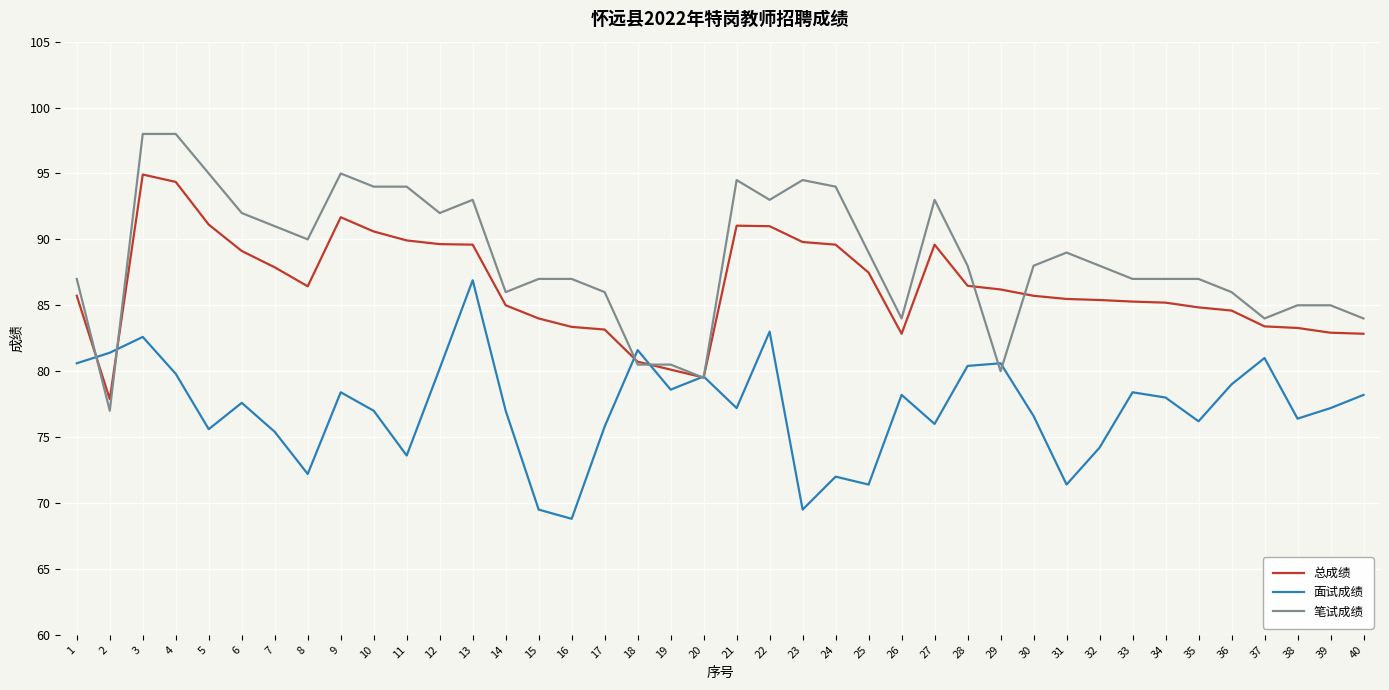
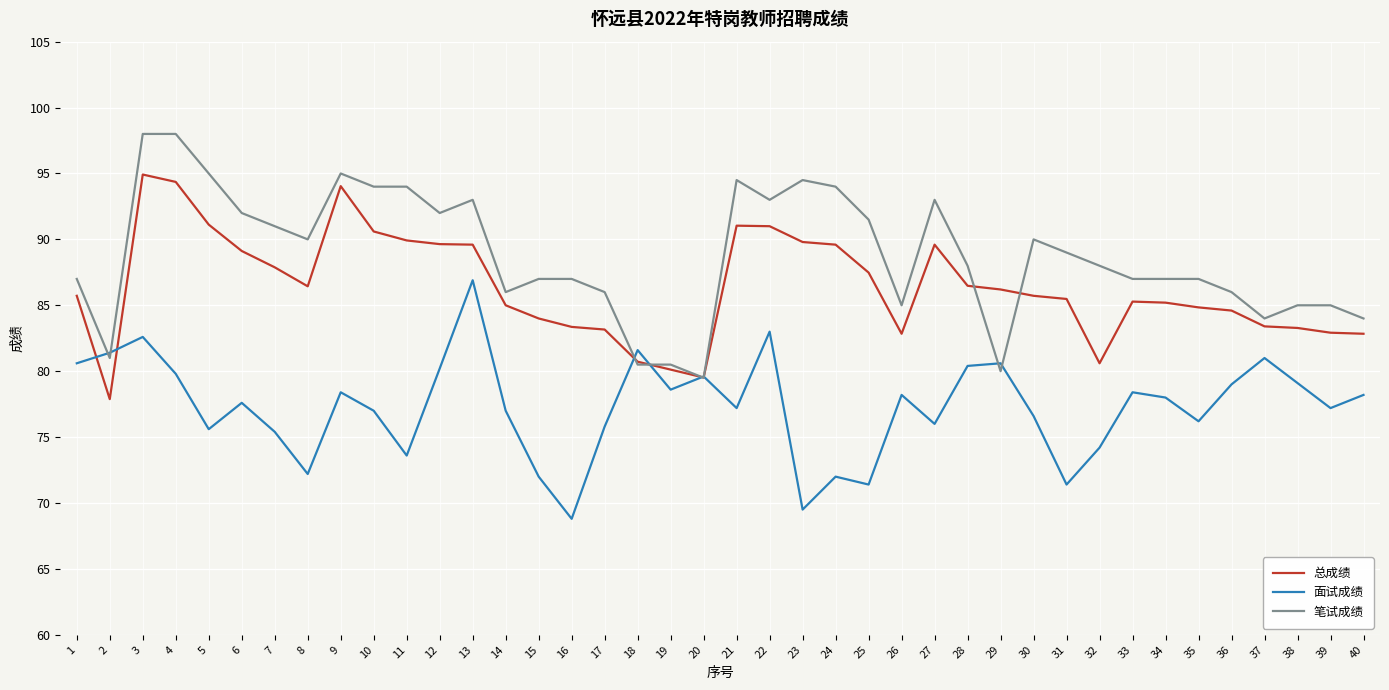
  {
    "总成绩": {
      "1": 85.7,
      "2": 77.9,
      "3": 94.9,
      "4": 94.4,
      "5": 91.1,
      "6": 89.1,
      "7": 87.9,
      "8": 86.4,
-     "9": 91.7,
+     "9": 94.0,
      "10": 90.6,
      "11": 89.9,
      "12": 89.6,
      "13": 89.6,
      "14": 85.0,
      "15": 84.0,
      "16": 83.4,
      "17": 83.2,
      "18": 80.7,
      "19": 80.1,
      "21": 91.0,
      "22": 91.0,
      "23": 89.8,
      "24": 89.6,
      "25": 87.5,
      "26": 82.8,
      "27": 89.6,
      "28": 86.5,
      "29": 86.2,
      "30": 85.7,
      "31": 85.5,
-     "32": 85.4,
+     "32": 80.6,
      "33": 85.3,
      "34": 85.2,
      "35": 84.8,
      "36": 84.6,
      "37": 83.4,
      "38": 83.3,
      "39": 82.9,
      "40": 82.8
    },
    "面试成绩": {
      "1": 80.6,
      "2": 81.4,
      "3": 82.6,
      "4": 79.8,
      "5": 75.6,
      "6": 77.6,
      "7": 75.4,
      "8": 72.2,
      "9": 78.4,
      "10": 77.0,
      "11": 73.6,
      "12": 80.2,
      "13": 86.9,
      "14": 77.0,
-     "15": 69.5,
+     "15": 72.0,
      "16": 68.8,
      "17": 75.8,
      "18": 81.6,
      "19": 78.6,
      "21": 77.2,
      "22": 83.0,
      "23": 69.5,
      "24": 72.0,
      "25": 71.4,
      "26": 78.2,
      "27": 76.0,
      "28": 80.4,
      "29": 80.6,
      "30": 76.6,
      "31": 71.4,
      "32": 74.2,
      "33": 78.4,
      "34": 78.0,
      "35": 76.2,
      "36": 79.0,
      "37": 81.0,
-     "38": 76.4,
+     "38": 79.1,
      "39": 77.2,
      "40": 78.2
    },
    "笔试成绩": {
      "1": 87.0,
-     "2": 77,
+     "2": 81,
      "3": 98.0,
      "4": 98.0,
      "5": 95.0,
      "6": 92.0,
      "7": 91.0,
      "8": 90.0,
      "9": 95.0,
      "10": 94.0,
      "11": 94.0,
      "12": 92.0,
      "13": 93.0,
      "14": 86.0,
      "15": 87.0,
      "16": 87.0,
      "17": 86.0,
      "18": 80.5,
      "19": 80.5,
      "21": 94.5,
      "22": 93.0,
      "23": 94.5,
      "24": 94.0,
-     "25": 89.0,
-     "26": 84,
+     "25": 91.5,
+     "26": 85,
      "27": 93.0,
      "28": 88.0,
      "29": 80.0,
-     "30": 88,
+     "30": 90,
      "31": 89.0,
      "32": 88.0,
      "33": 87.0,
      "34": 87.0,
      "35": 87.0,
      "36": 86.0,
      "37": 84.0,
      "38": 85.0,
      "39": 85.0,
      "40": 84.0
    }
  }
